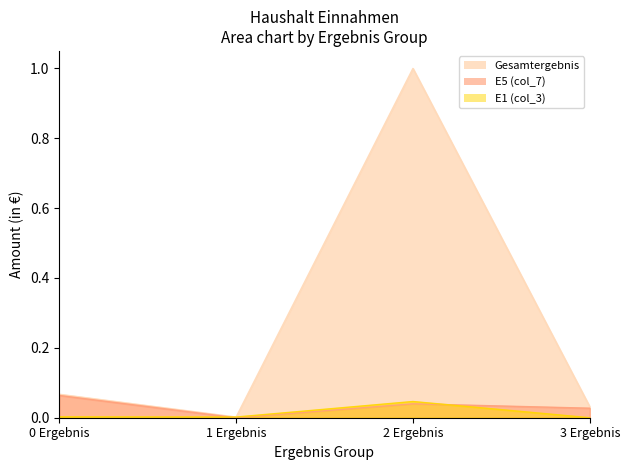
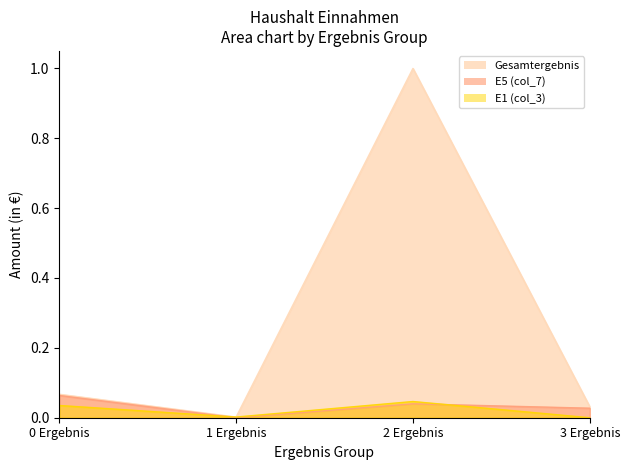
  {
    "Gesamtergebnis": {
      "2 Ergebnis": 1.00
    },
    "E1 (col_3)": {
-     "0 Ergebnis": 0.00,
+     "0 Ergebnis": 0.04,
      "3 Ergebnis": 0.00
    }
  }
